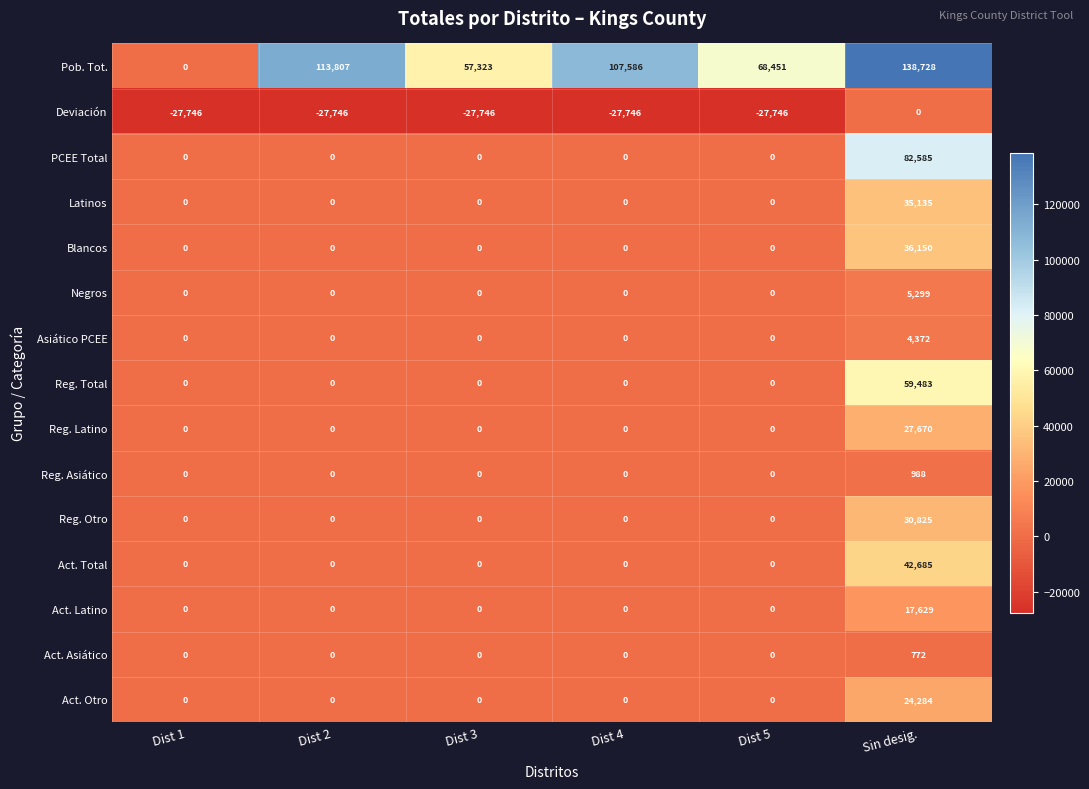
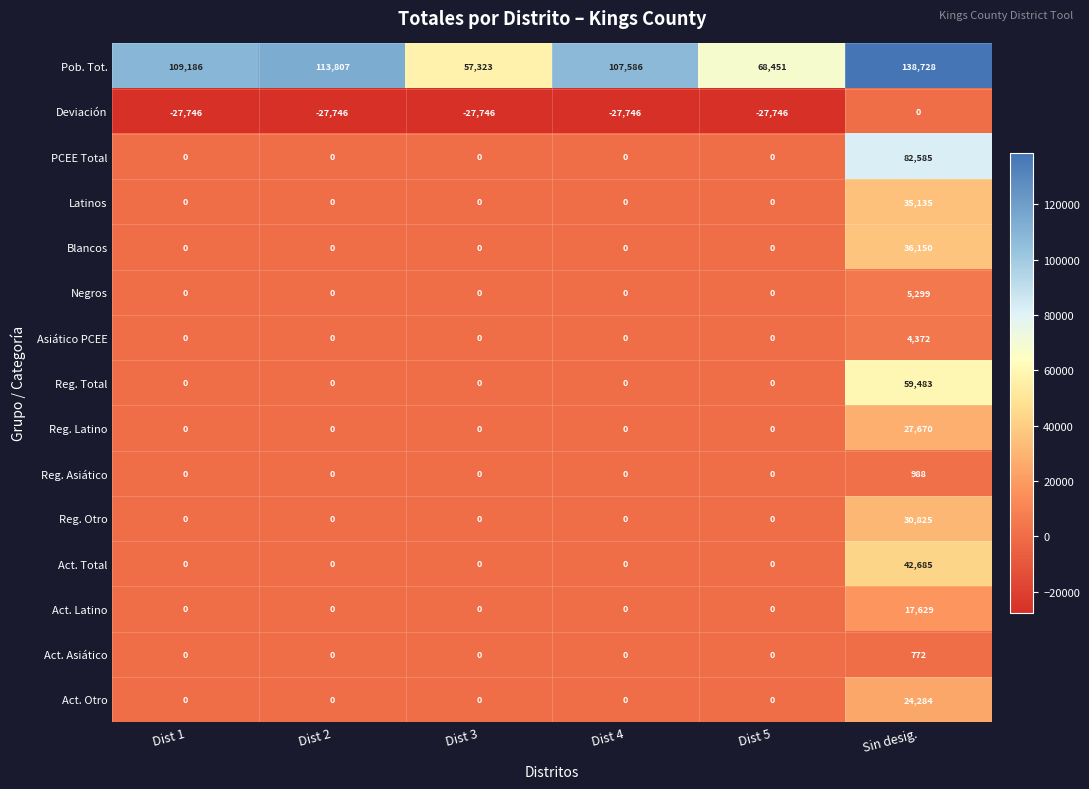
  {
    "Pob. Tot.": {
-     "Dist 1": "0",
+     "Dist 1": "109,186",
      "Dist 2": "113,807",
      "Dist 3": "57,323",
      "Dist 4": "107,586",
      "Dist 5": "68,451",
      "Sin desig.": "138,728"
    },
    "Deviación": {
      "Dist 1": "-27,746",
      "Dist 2": "-27,746",
      "Dist 3": "-27,746",
      "Dist 4": "-27,746",
      "Dist 5": "-27,746",
      "Sin desig.": "0"
    },
    "PCEE Total": {
      "Dist 1": "0",
      "Dist 2": "0",
      "Dist 3": "0",
      "Dist 4": "0",
      "Dist 5": "0",
      "Sin desig.": "82,585"
    },
    "Latinos": {
      "Dist 1": "0",
      "Dist 2": "0",
      "Dist 3": "0",
      "Dist 4": "0",
      "Dist 5": "0",
      "Sin desig.": "35,135"
    },
    "Blancos": {
      "Dist 1": "0",
      "Dist 2": "0",
      "Dist 3": "0",
      "Dist 4": "0",
      "Dist 5": "0",
      "Sin desig.": "36,150"
    },
    "Negros": {
      "Dist 1": "0",
      "Dist 2": "0",
      "Dist 3": "0",
      "Dist 4": "0",
      "Dist 5": "0",
      "Sin desig.": "5,299"
    },
    "Asiático PCEE": {
      "Dist 1": "0",
      "Dist 2": "0",
      "Dist 3": "0",
      "Dist 4": "0",
      "Dist 5": "0",
      "Sin desig.": "4,372"
    },
    "Reg. Total": {
      "Dist 1": "0",
      "Dist 2": "0",
      "Dist 3": "0",
      "Dist 4": "0",
      "Dist 5": "0",
      "Sin desig.": "59,483"
    },
    "Reg. Latino": {
      "Dist 1": "0",
      "Dist 2": "0",
      "Dist 3": "0",
      "Dist 4": "0",
      "Dist 5": "0",
      "Sin desig.": "27,670"
    },
    "Reg. Asiático": {
      "Dist 1": "0",
      "Dist 2": "0",
      "Dist 3": "0",
      "Dist 4": "0",
      "Dist 5": "0",
      "Sin desig.": "988"
    },
    "Reg. Otro": {
      "Dist 1": "0",
      "Dist 2": "0",
      "Dist 3": "0",
      "Dist 4": "0",
      "Dist 5": "0",
      "Sin desig.": "30,825"
    },
    "Act. Total": {
      "Dist 1": "0",
      "Dist 2": "0",
      "Dist 3": "0",
      "Dist 4": "0",
      "Dist 5": "0",
      "Sin desig.": "42,685"
    },
    "Act. Latino": {
      "Dist 1": "0",
      "Dist 2": "0",
      "Dist 3": "0",
      "Dist 4": "0",
      "Dist 5": "0",
      "Sin desig.": "17,629"
    },
    "Act. Asiático": {
      "Dist 1": "0",
      "Dist 2": "0",
      "Dist 3": "0",
      "Dist 4": "0",
      "Dist 5": "0",
      "Sin desig.": "772"
    },
    "Act. Otro": {
      "Dist 1": "0",
      "Dist 2": "0",
      "Dist 3": "0",
      "Dist 4": "0",
      "Dist 5": "0",
      "Sin desig.": "24,284"
    }
  }
